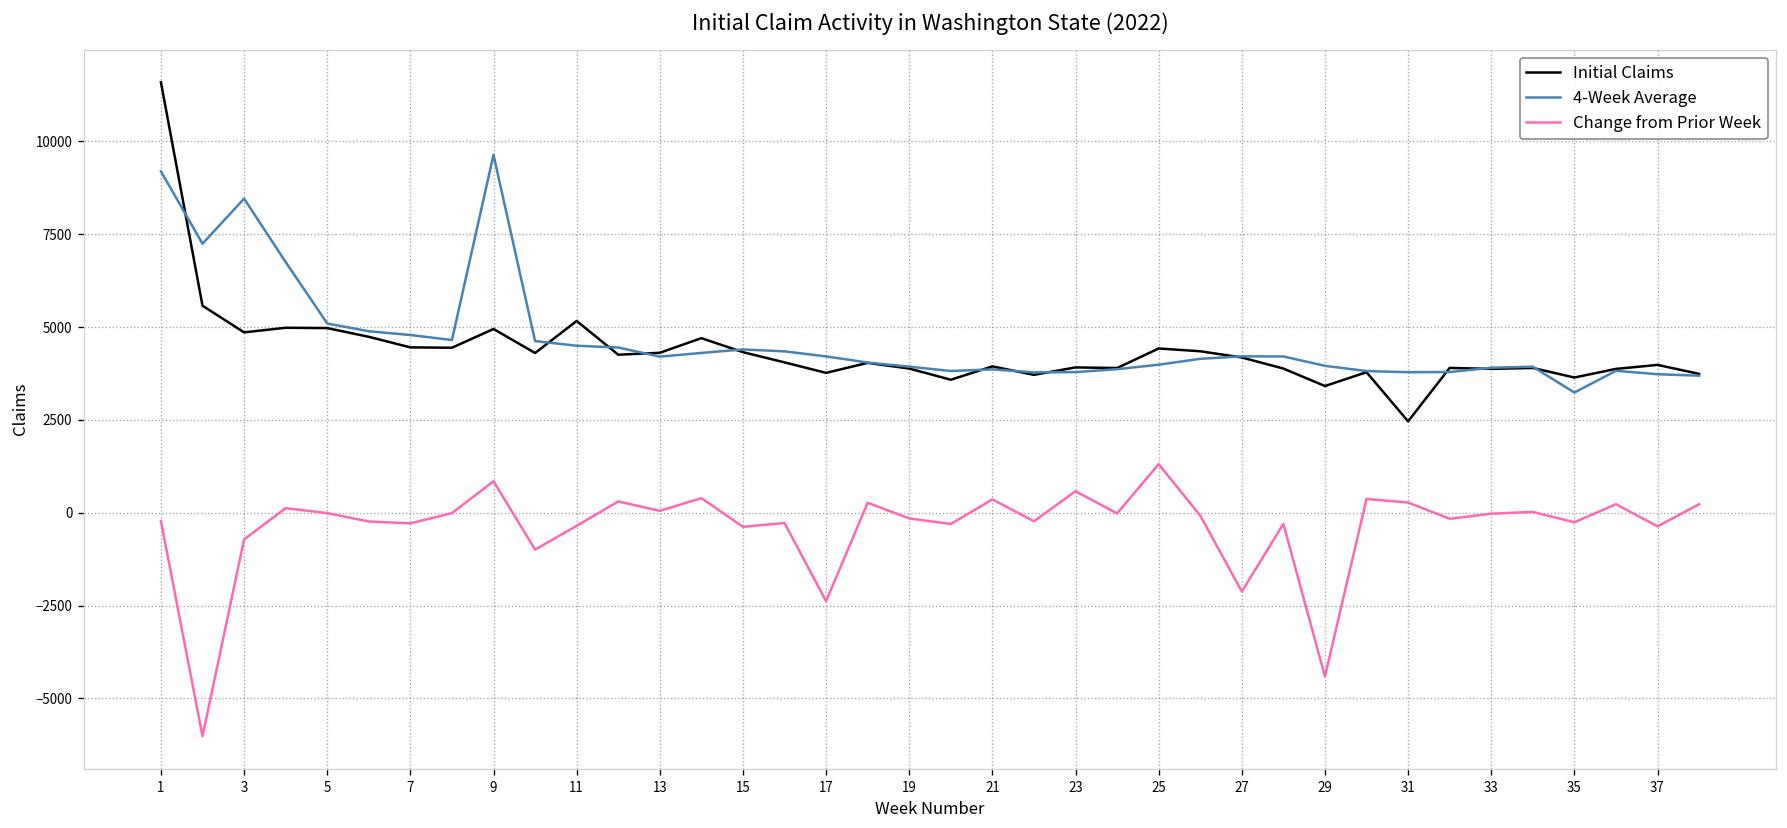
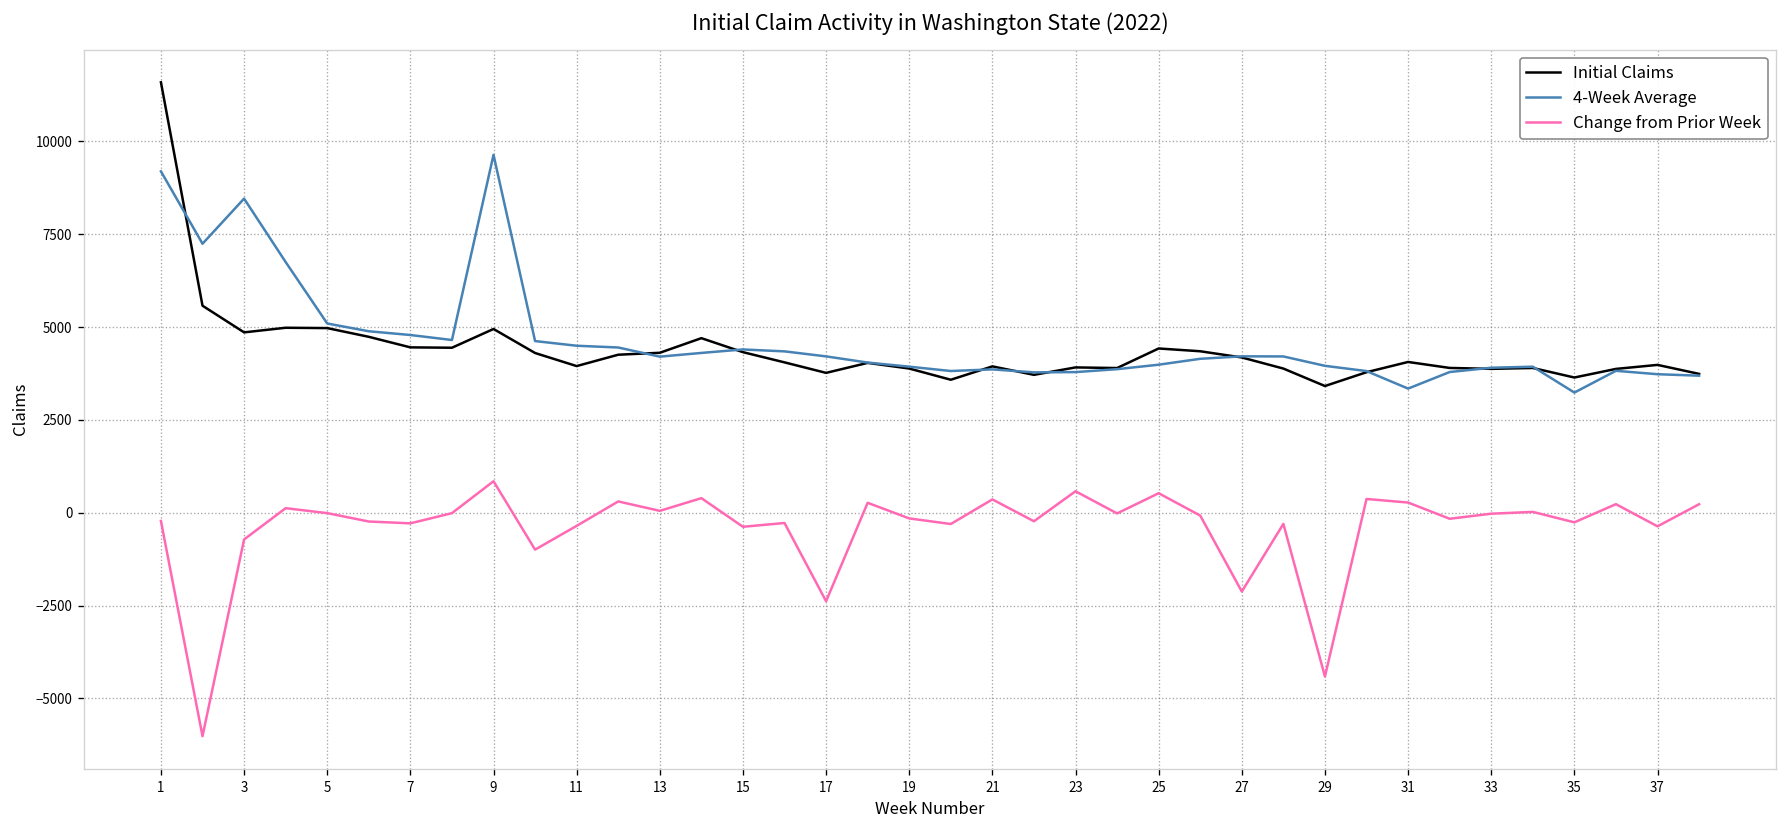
  {
    "Initial Claims": {
      "1": 11600,
      "3": 4900,
      "5": 5000,
      "7": 4500,
      "9": 5000,
-     "11": 5200,
+     "11": 4000,
      "13": 4300,
      "17": 3800,
      "23": 3900,
      "25": 4400,
      "29": 3400,
-     "31": 2500,
+     "31": 4100,
      "35": 3600,
      "37": 4000
    },
    "4-Week Average": {
      "1": 9200,
      "3": 8500,
      "5": 5100,
      "7": 4800,
      "9": 9600,
      "11": 4500,
      "13": 4200,
      "17": 4200,
      "23": 3800,
      "25": 4000,
      "29": 4000,
-     "31": 3800,
+     "31": 3300,
      "35": 3200,
      "37": 3700
    },
    "Change from Prior Week": {
      "1": -200,
      "3": -700,
      "5": 0,
      "7": -300,
      "9": 900,
      "11": -400,
      "13": 100,
      "15": -400,
      "17": -2400,
      "19": -200,
      "21": 400,
      "23": 600,
-     "25": 1300,
+     "25": 500,
      "27": -2100,
      "29": -4400,
      "31": 300,
      "33": 0,
      "35": -300,
      "37": -400
    }
  }
